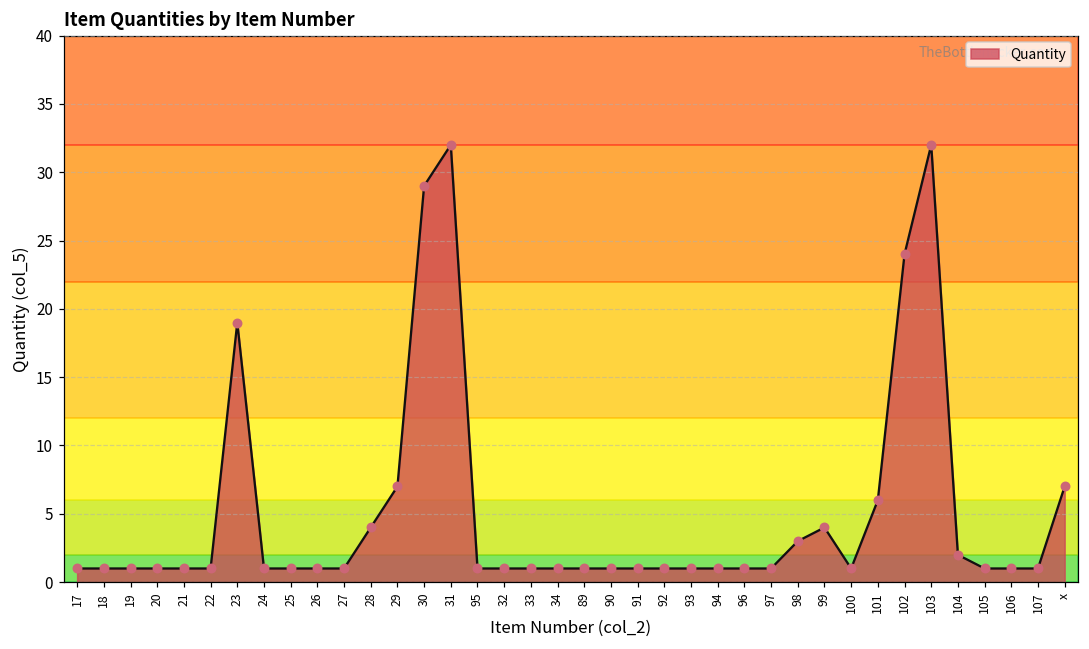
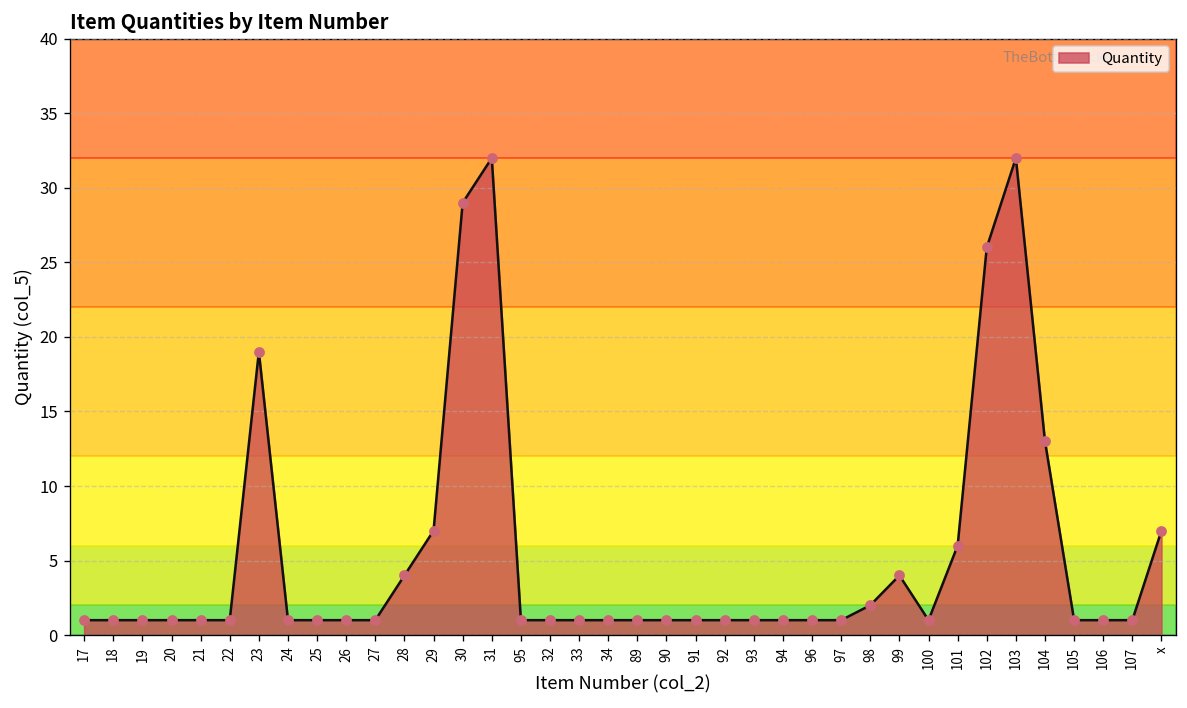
  {
    "17": 1,
    "18": 1,
    "19": 1,
    "20": 1,
    "21": 1,
    "22": 1,
    "23": 19,
    "24": 1,
    "25": 1,
    "26": 1,
    "27": 1,
    "28": 4,
    "29": 7,
    "30": 29,
    "31": 32,
    "95": 1,
    "32": 1,
    "33": 1,
    "34": 1,
    "89": 1,
    "90": 1,
    "91": 1,
    "92": 1,
    "93": 1,
    "94": 1,
    "96": 1,
    "97": 1,
-   "98": 3,
+   "98": 2,
    "99": 4,
    "100": 1,
    "101": 6,
-   "102": 24,
+   "102": 26,
    "103": 32,
-   "104": 2,
+   "104": 13,
    "105": 1,
    "106": 1,
    "107": 1,
    "x": 7
  }
